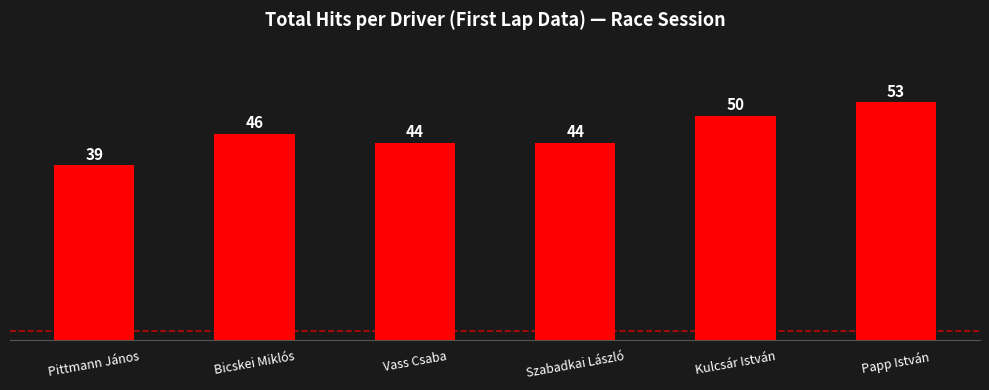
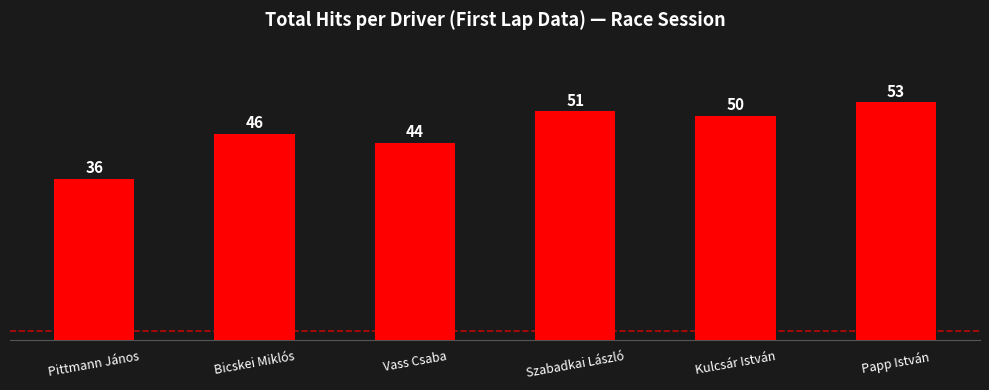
  {
-   "Pittmann János": 39,
+   "Pittmann János": 36,
    "Bicskei Miklós": 46,
    "Vass Csaba": 44,
-   "Szabadkai László": 44,
+   "Szabadkai László": 51,
    "Kulcsár István": 50,
    "Papp István": 53
  }
